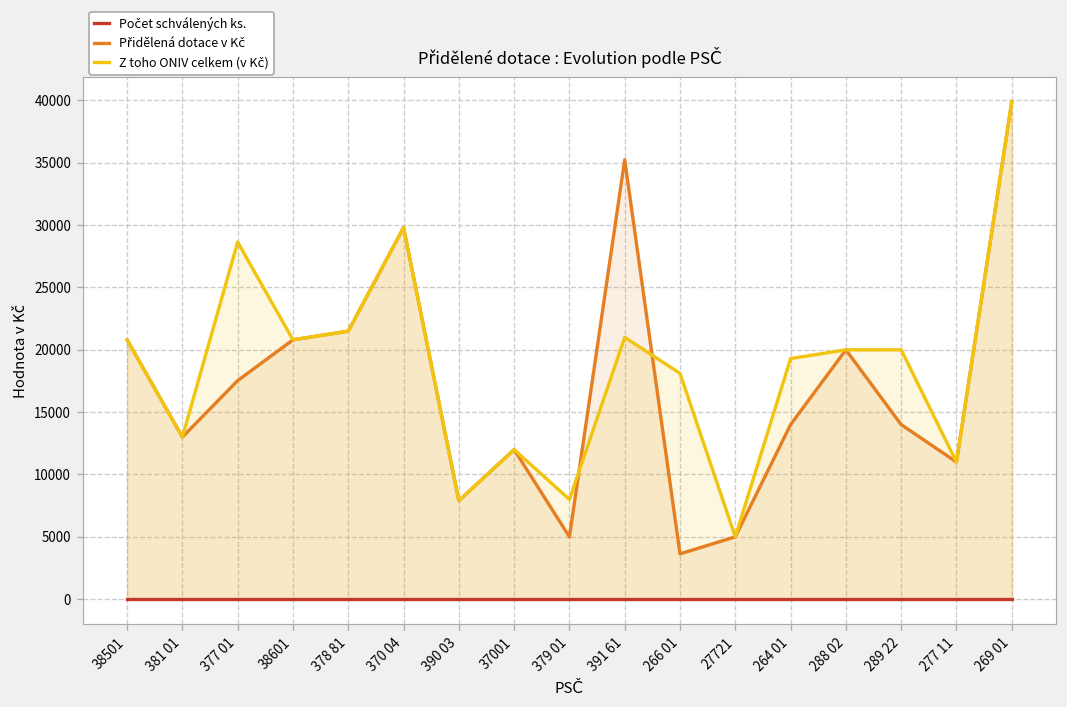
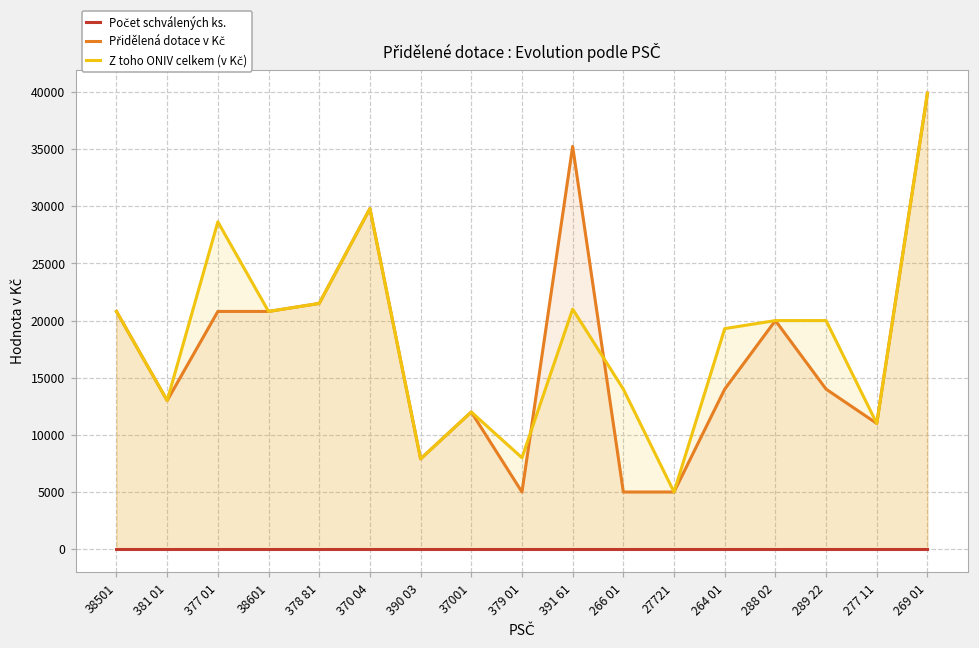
  {
    "Počet schválených ks.": {
      "38501": 0,
      "381 01": 0,
      "377 01": 0,
      "38601": 0,
      "378 81": 0,
      "370 04": 0,
      "390 03": 0,
      "37001": 0,
      "379 01": 0,
      "391 61": 0,
      "266 01": 0,
      "27721": 0,
      "264 01": 0,
      "288 02": 0,
      "289 22": 0,
      "277 11": 0,
      "269 01": 0
    },
    "Přidělená dotace v Kč": {
-     "377 01": 17500,
+     "377 01": 20800,
      "379 01": 5000,
      "391 61": 35200,
-     "266 01": 3600,
+     "266 01": 5000,
      "264 01": 14000,
      "289 22": 14000
    },
    "Z toho ONIV celkem (v Kč)": {
      "377 01": 28600,
      "379 01": 8000,
      "391 61": 21000,
-     "266 01": 18100,
+     "266 01": 14000,
      "264 01": 19300,
      "289 22": 20000
    }
  }
